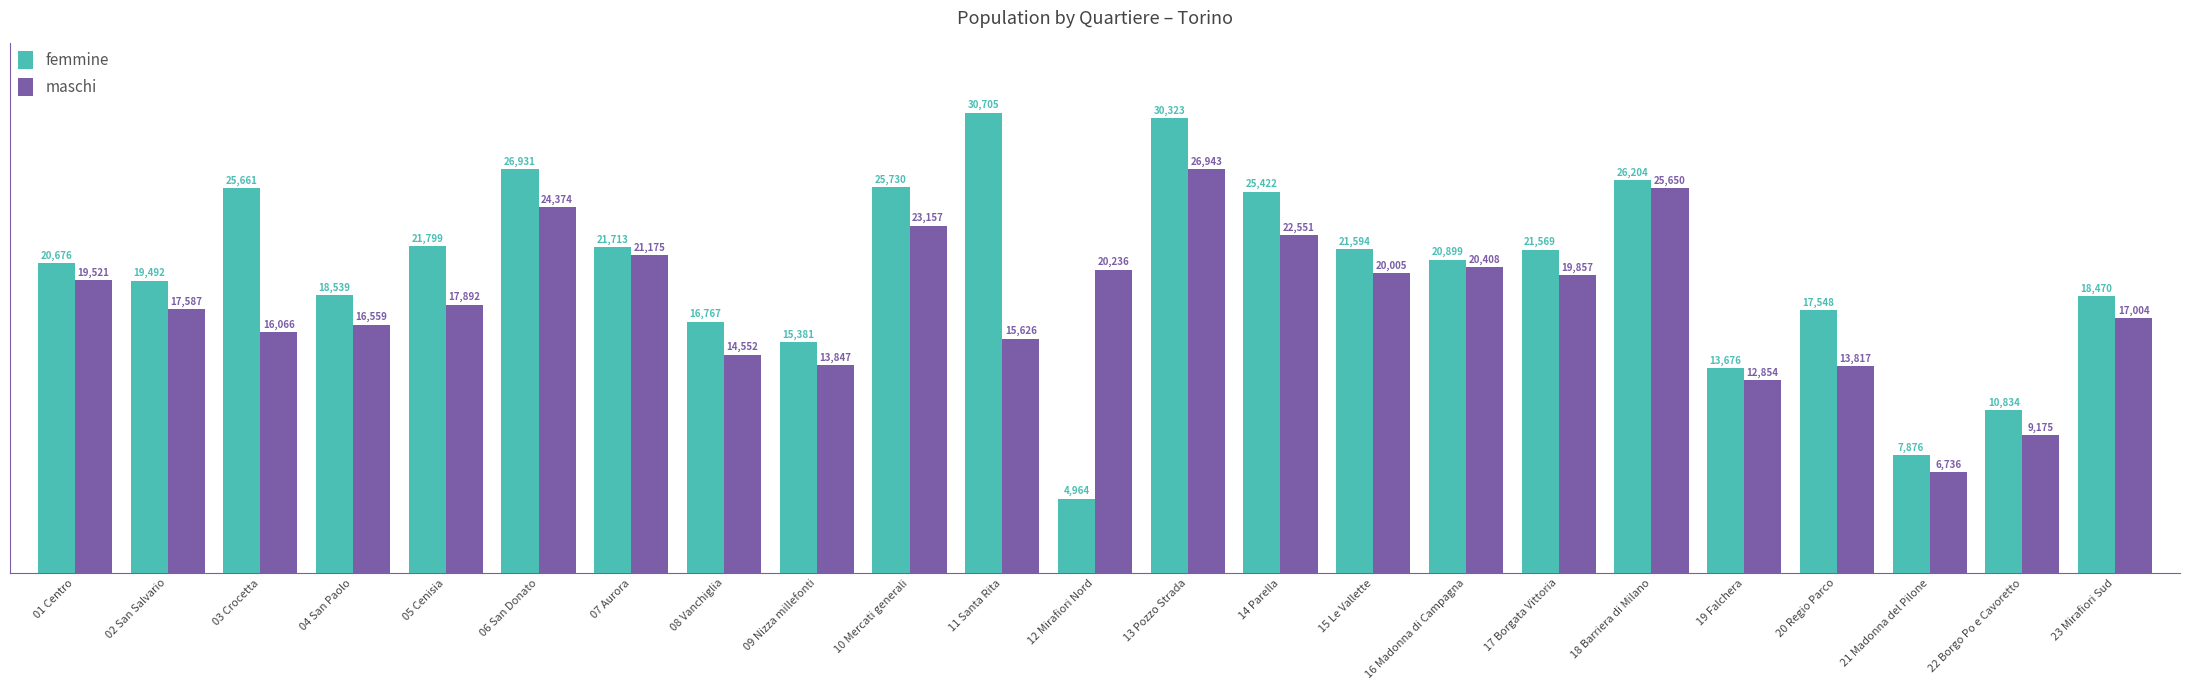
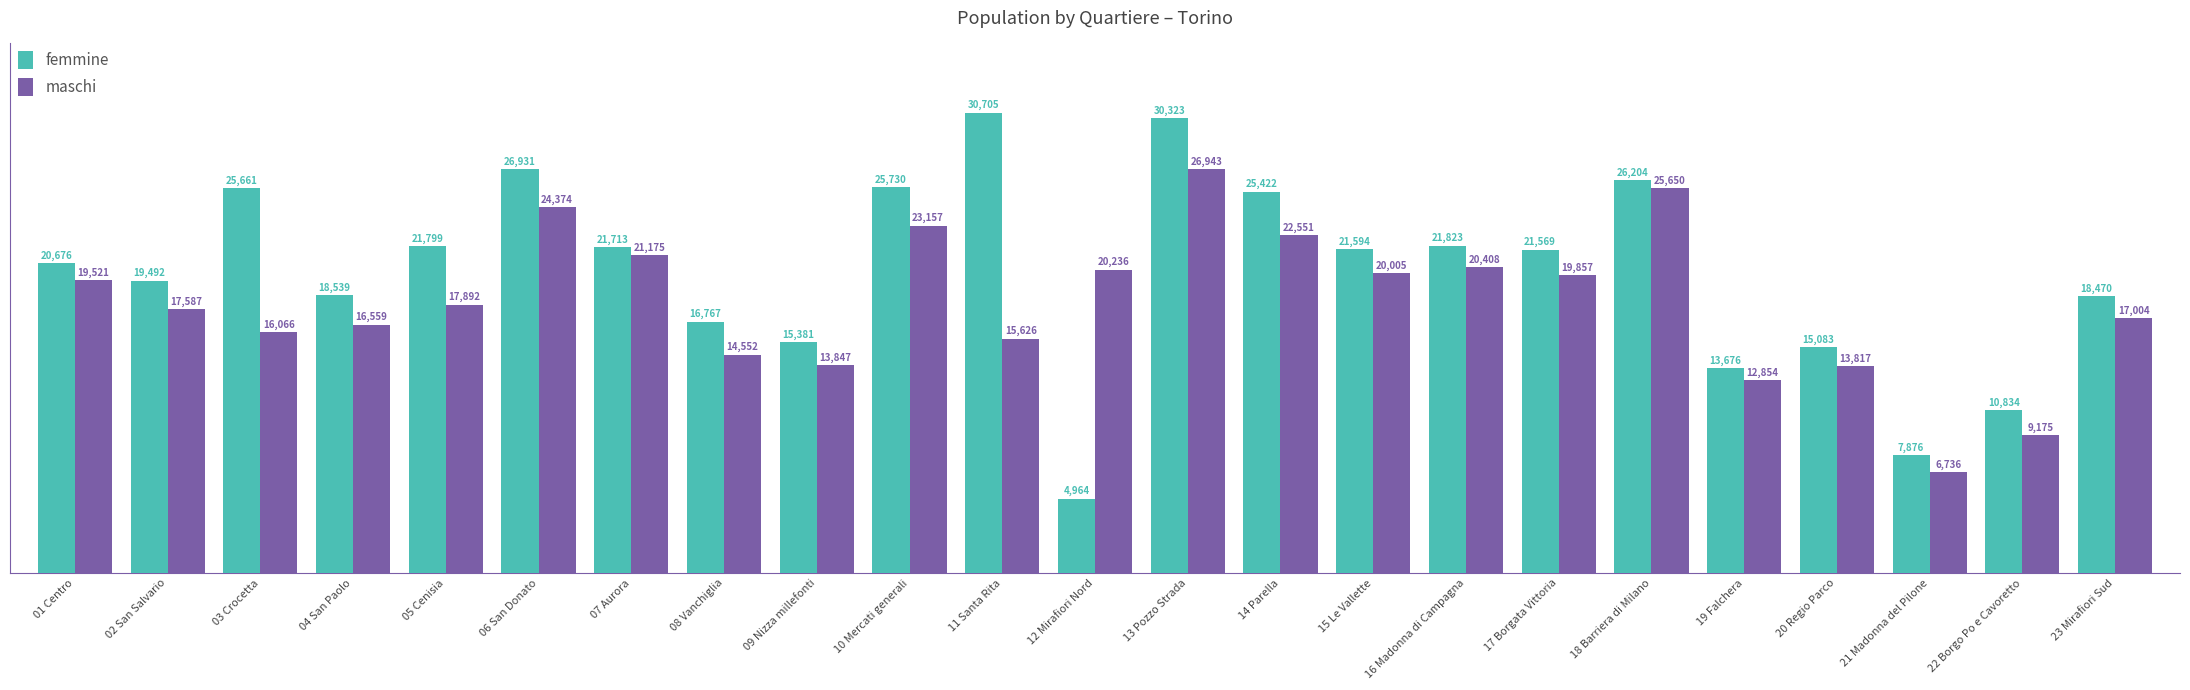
  {
    "femmine": {
      "01 Centro": "20,676",
      "02 San Salvario": "19,492",
      "03 Crocetta": "25,661",
      "04 San Paolo": "18,539",
      "05 Cenisia": "21,799",
      "06 San Donato": "26,931",
      "07 Aurora": "21,713",
      "08 Vanchiglia": "16,767",
      "09 Nizza millefonti": "15,381",
      "10 Mercati generali": "25,730",
      "11 Santa Rita": "30,705",
      "12 Mirafiori Nord": "4,964",
      "13 Pozzo Strada": "30,323",
      "14 Parella": "25,422",
      "15 Le Vallette": "21,594",
-     "16 Madonna di Campagna": "20,899",
+     "16 Madonna di Campagna": "21,823",
      "17 Borgata Vittoria": "21,569",
      "18 Barriera di Milano": "26,204",
      "19 Falchera": "13,676",
-     "20 Regio Parco": "17,548",
+     "20 Regio Parco": "15,083",
      "21 Madonna del Pilone": "7,876",
      "22 Borgo Po e Cavoretto": "10,834",
      "23 Mirafiori Sud": "18,470"
    },
    "maschi": {
      "01 Centro": "19,521",
      "02 San Salvario": "17,587",
      "03 Crocetta": "16,066",
      "04 San Paolo": "16,559",
      "05 Cenisia": "17,892",
      "06 San Donato": "24,374",
      "07 Aurora": "21,175",
      "08 Vanchiglia": "14,552",
      "09 Nizza millefonti": "13,847",
      "10 Mercati generali": "23,157",
      "11 Santa Rita": "15,626",
      "12 Mirafiori Nord": "20,236",
      "13 Pozzo Strada": "26,943",
      "14 Parella": "22,551",
      "15 Le Vallette": "20,005",
      "16 Madonna di Campagna": "20,408",
      "17 Borgata Vittoria": "19,857",
      "18 Barriera di Milano": "25,650",
      "19 Falchera": "12,854",
      "20 Regio Parco": "13,817",
      "21 Madonna del Pilone": "6,736",
      "22 Borgo Po e Cavoretto": "9,175",
      "23 Mirafiori Sud": "17,004"
    }
  }
